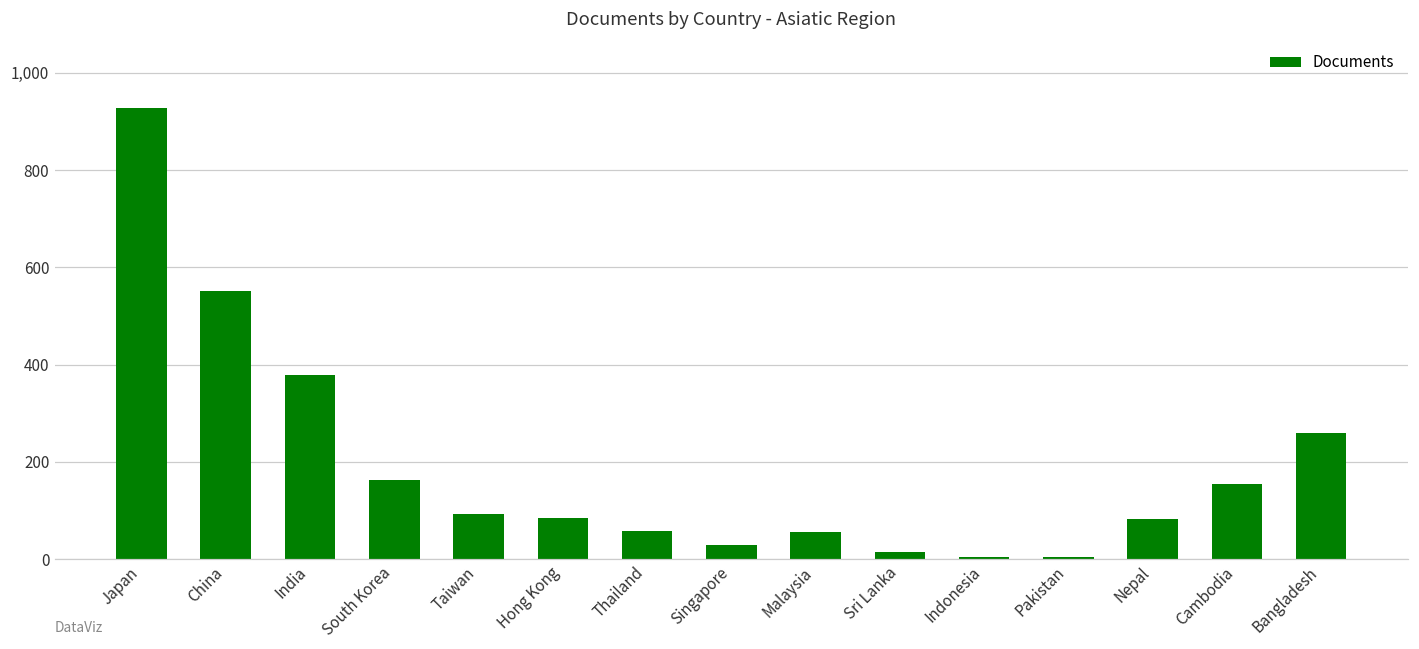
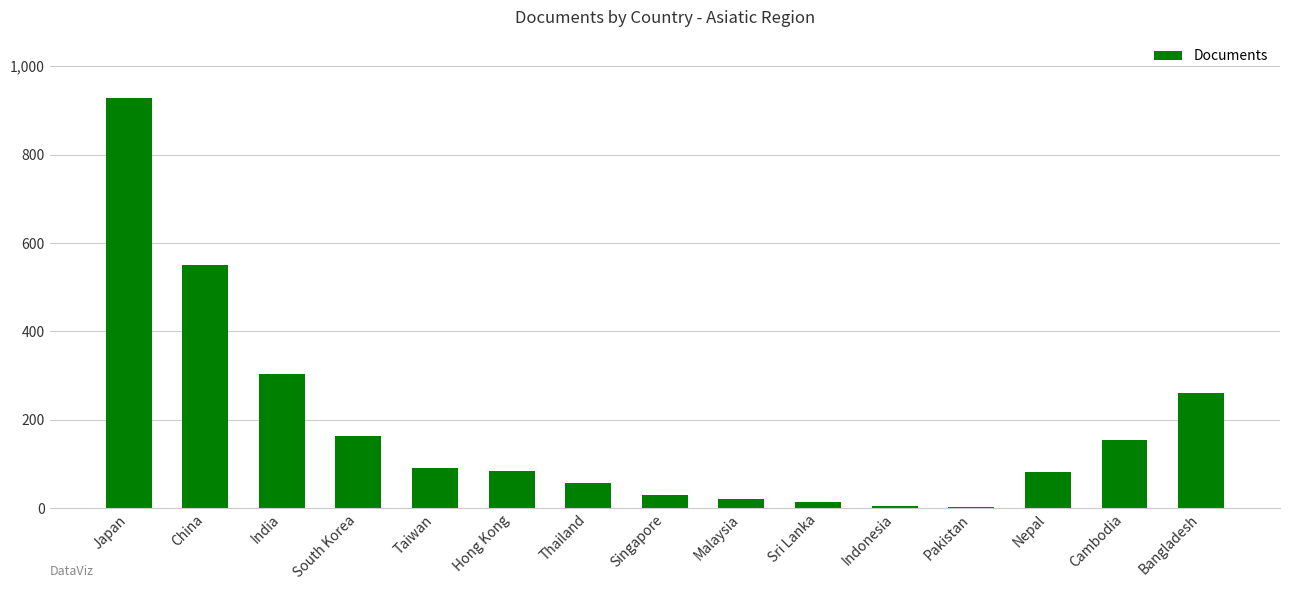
  {
    "Japan": 930,
    "China": 550,
-   "India": 380,
+   "India": 300,
    "South Korea": 160,
    "Taiwan": 90,
    "Hong Kong": 90,
    "Thailand": 60,
    "Singapore": 30,
-   "Malaysia": 60,
+   "Malaysia": 20,
    "Sri Lanka": 20,
    "Nepal": 80,
    "Cambodia": 160,
    "Bangladesh": 260
  }
